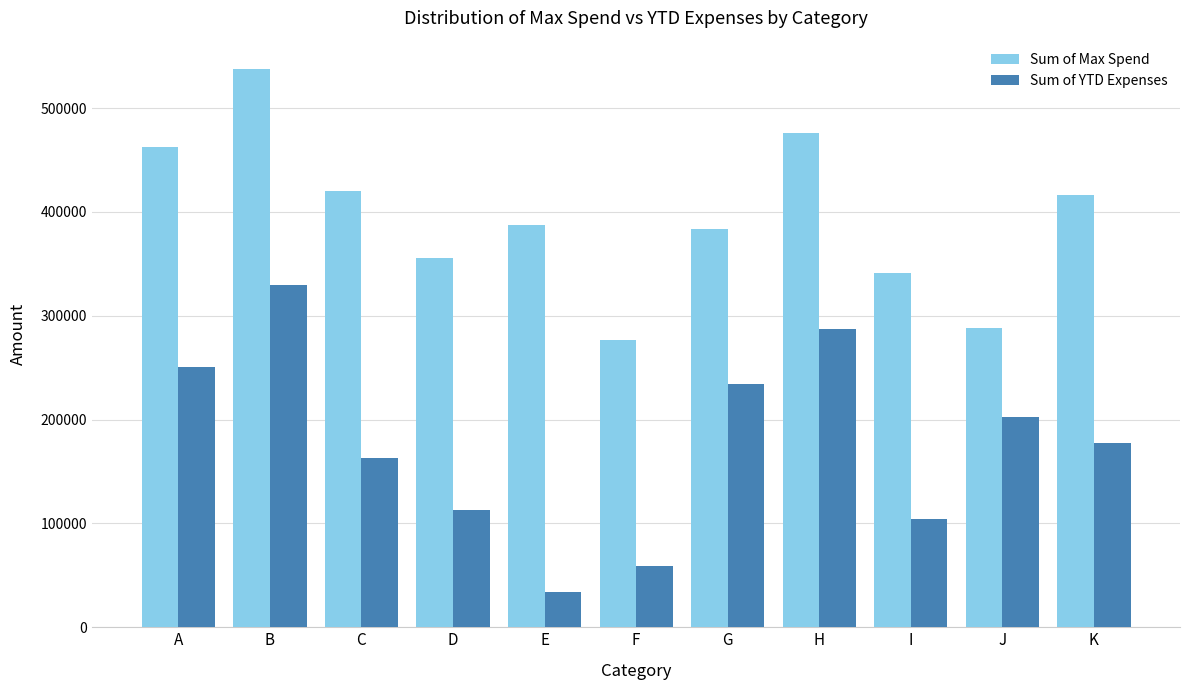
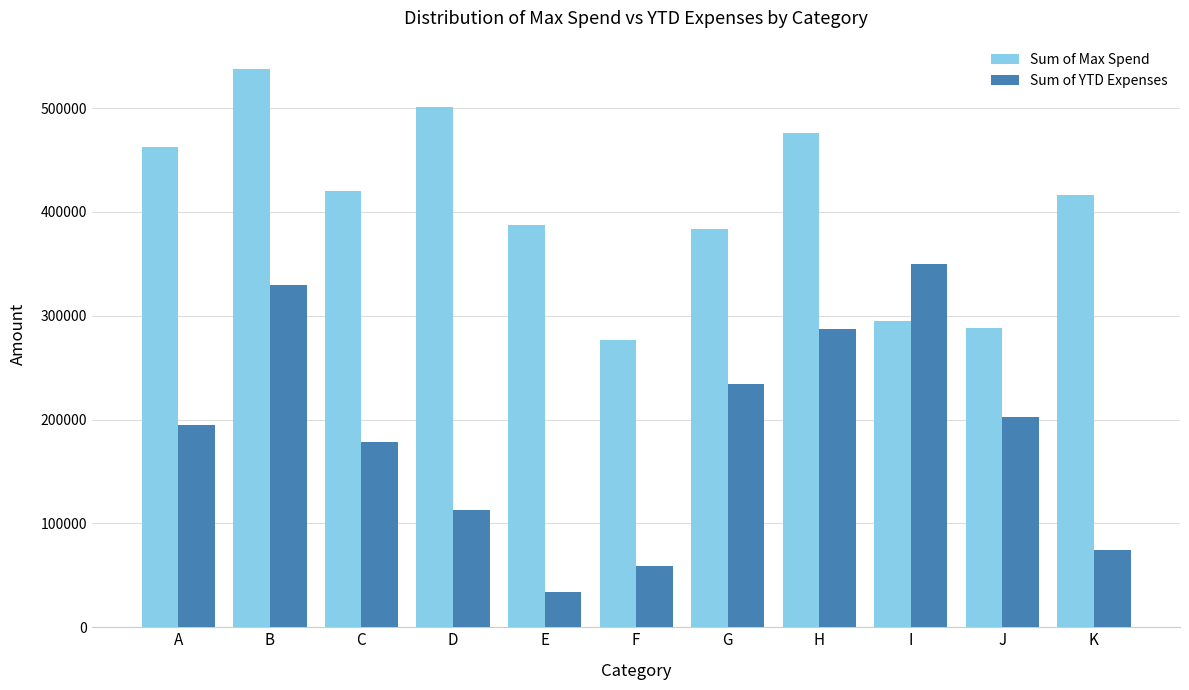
  {
    "Sum of Max Spend": {
      "A": 463000,
      "B": 538000,
      "C": 420000,
-     "D": 356000,
+     "D": 501000,
      "E": 387000,
      "F": 277000,
      "G": 383000,
      "H": 476000,
-     "I": 341000,
+     "I": 295000,
      "J": 288000,
      "K": 417000
    },
    "Sum of YTD Expenses": {
-     "A": 250000,
+     "A": 195000,
      "B": 329000,
-     "C": 163000,
+     "C": 178000,
      "D": 113000,
      "E": 34000,
      "F": 59000,
      "G": 234000,
      "H": 287000,
-     "I": 104000,
+     "I": 350000,
      "J": 202000,
-     "K": 177000
+     "K": 74000
    }
  }
